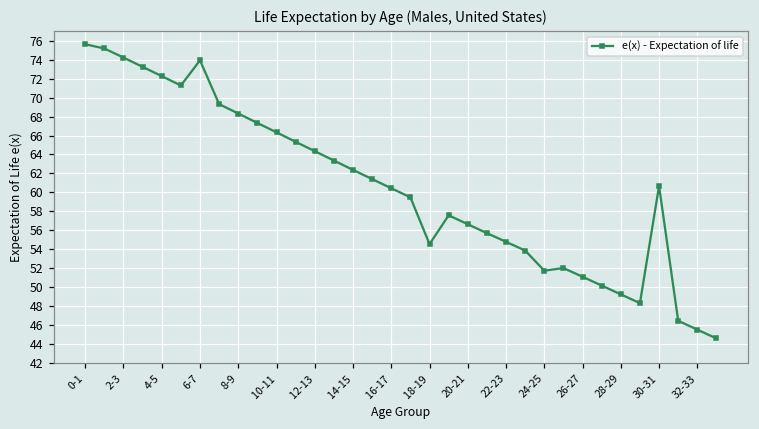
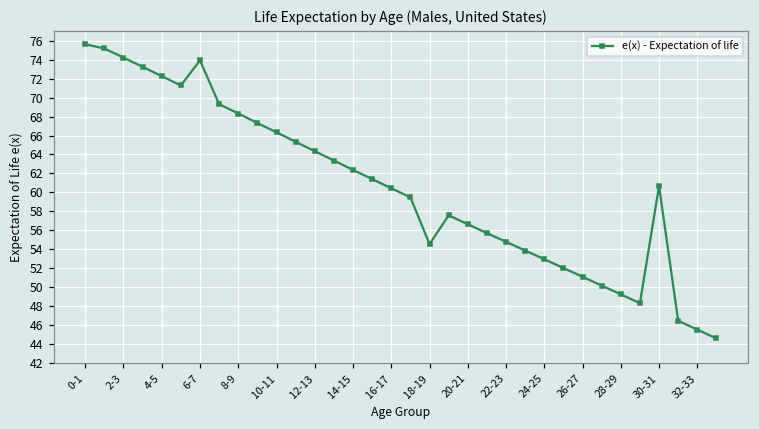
  {
    "0-1": 76,
    "2-3": 74,
    "4-5": 72,
    "6-7": 74,
    "8-9": 68,
    "10-11": 66,
    "12-13": 64,
    "14-15": 62,
    "16-17": 60,
    "18-19": 55,
    "20-21": 57,
    "22-23": 55,
-   "24-25": 52,
+   "24-25": 53,
    "26-27": 51,
    "28-29": 49,
    "30-31": 61,
    "32-33": 45
  }
